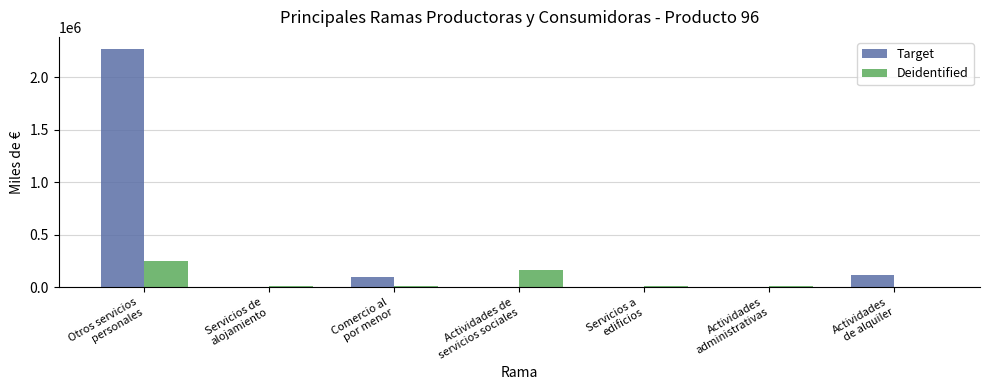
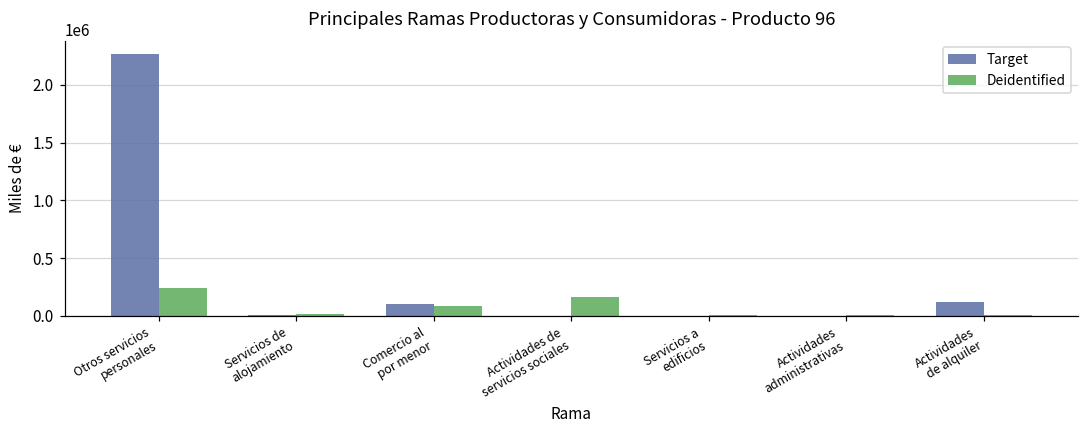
  {
    "Target": {
      "Otros servicios personales": 2270000,
      "Comercio al por menor": 100000,
      "Actividades de alquiler": 120000
    },
    "Deidentified": {
      "Otros servicios personales": 240000,
-     "Comercio al por menor": 10000,
+     "Comercio al por menor": 90000,
      "Actividades de servicios sociales": 160000
    }
  }
